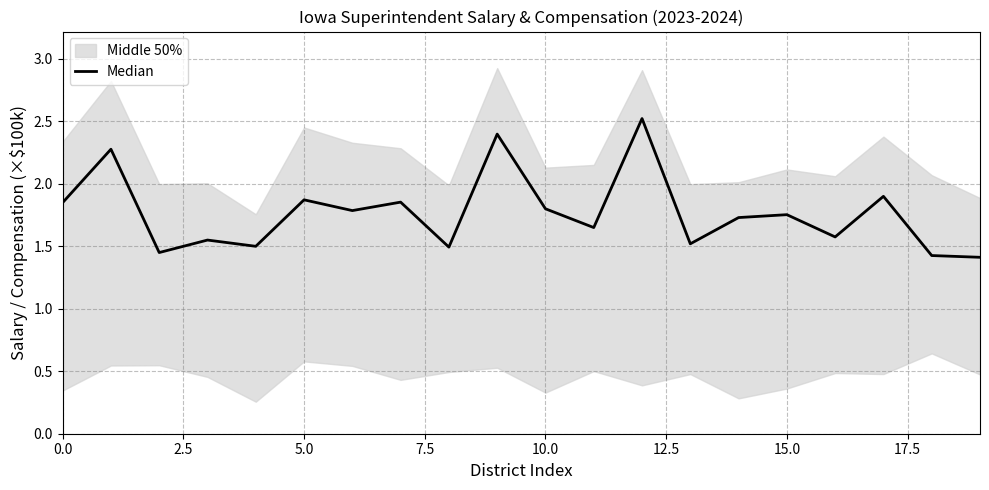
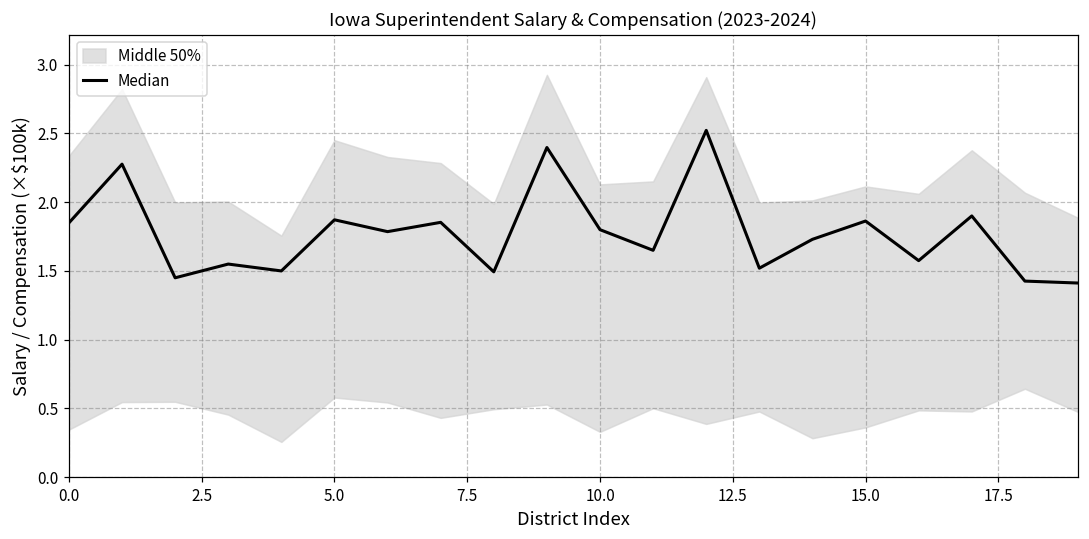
  {
    "Median": {
      "0.0": 1.85,
      "5.0": 1.87,
      "10.0": 1.80,
-     "15.0": 1.75
+     "15.0": 1.86
    }
  }
